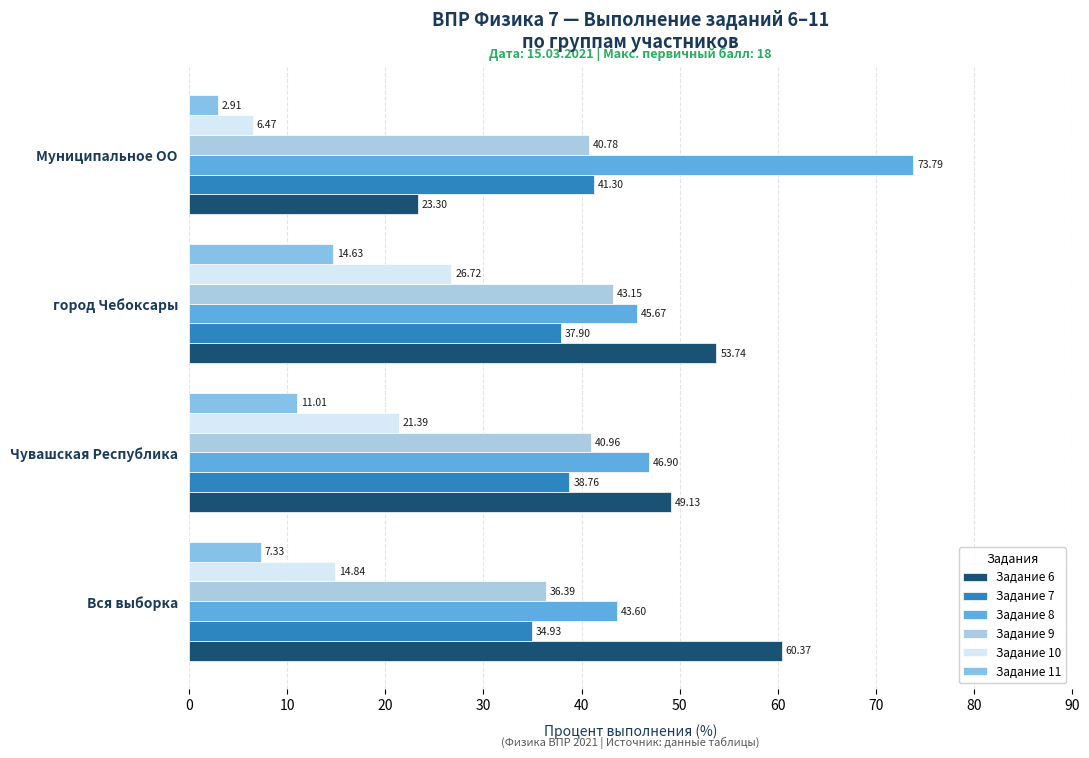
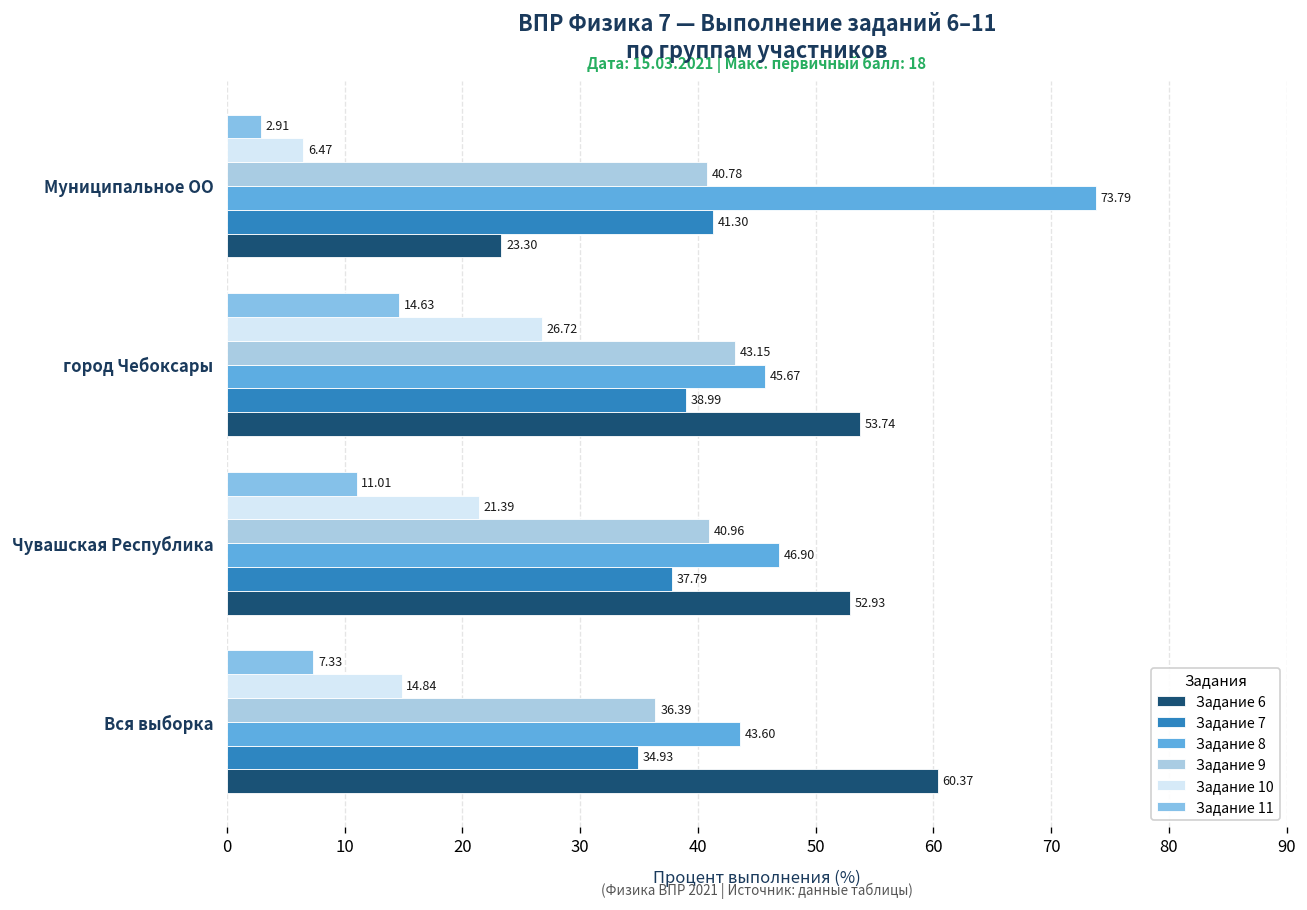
  {
    "Задание 6": {
      "Муниципальное ОО": 23.30,
      "город Чебоксары": 53.74,
-     "Чувашская Республика": 49.13,
+     "Чувашская Республика": 52.93,
      "Вся выборка": 60.37
    },
    "Задание 7": {
      "Муниципальное ОО": 41.30,
-     "город Чебоксары": 37.90,
-     "Чувашская Республика": 38.76,
+     "город Чебоксары": 38.99,
+     "Чувашская Республика": 37.79,
      "Вся выборка": 34.93
    }
  }
